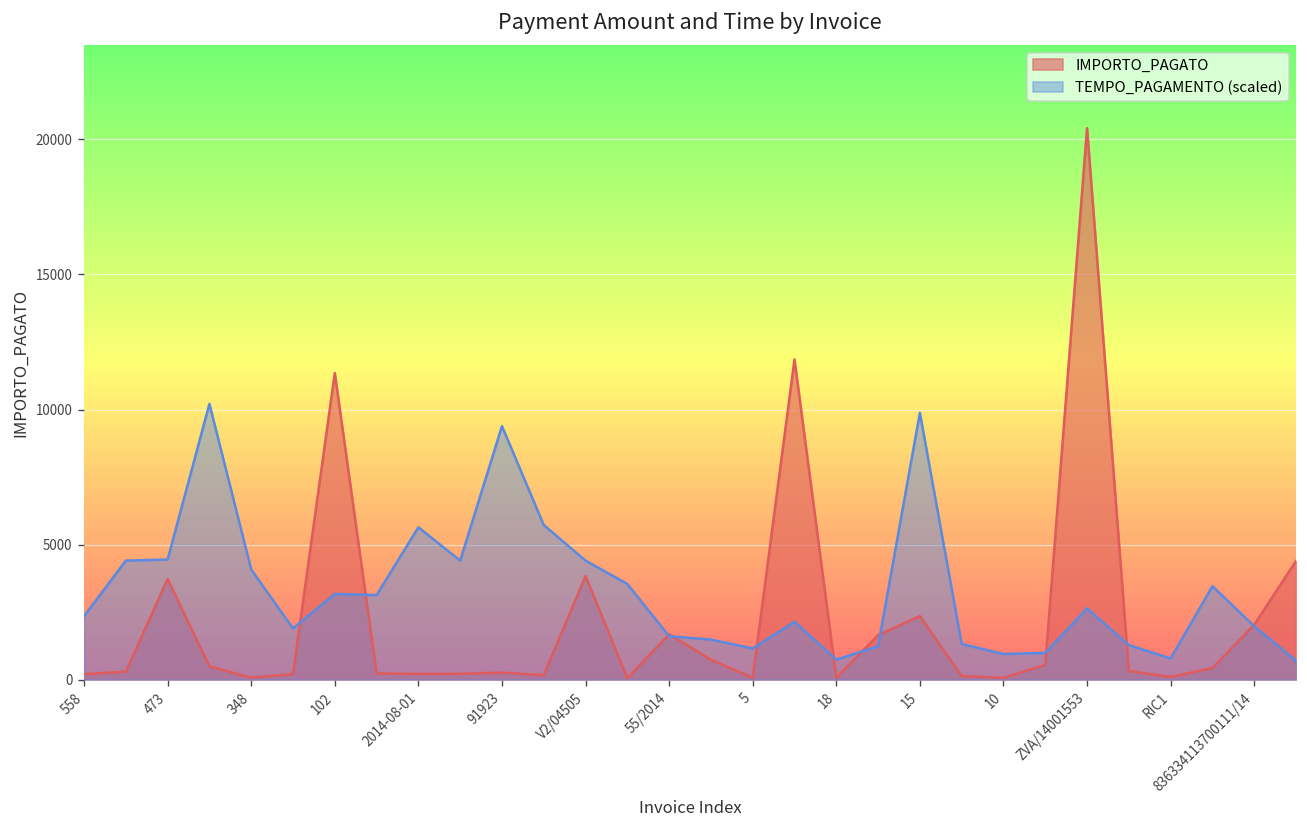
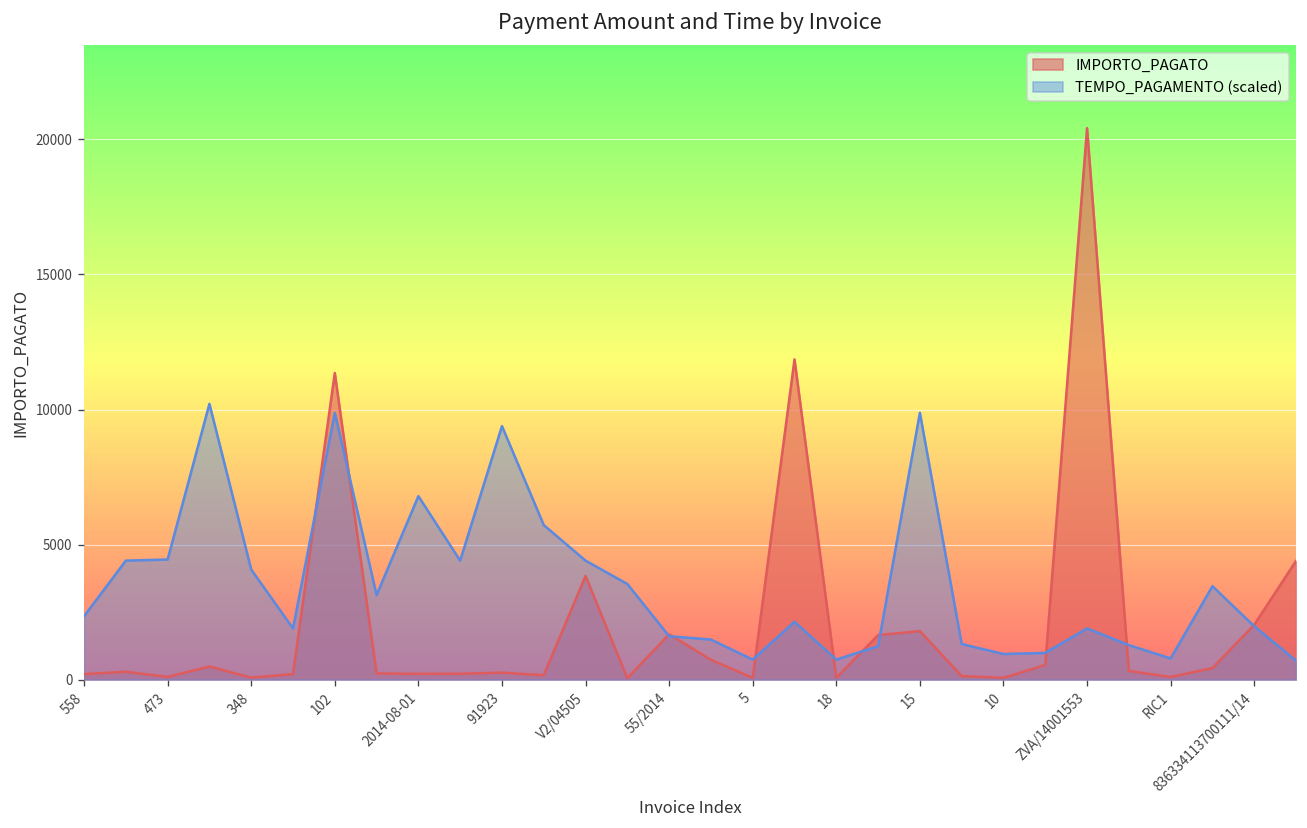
  {
    "IMPORTO_PAGATO": {
      "558": 200,
-     "473": 3700,
+     "473": 100,
      "348": 100,
      "102": 11400,
      "2014-08-01": 200,
      "91923": 300,
      "V2/04505": 3800,
      "5": 100,
      "18": 100,
-     "15": 2400,
+     "15": 1800,
      "10": 100,
      "ZVA/14001553": 20400,
      "RIC1": 100
    },
    "TEMPO_PAGAMENTO (scaled)": {
      "558": 2300,
      "473": 4400,
      "348": 4100,
-     "102": 3200,
-     "2014-08-01": 5600,
+     "102": 9900,
+     "2014-08-01": 6800,
      "91923": 9400,
      "V2/04505": 4400,
-     "5": 1200,
+     "5": 700,
      "18": 700,
      "15": 9900,
      "10": 900,
-     "ZVA/14001553": 2600,
+     "ZVA/14001553": 1900,
      "RIC1": 800
    }
  }
